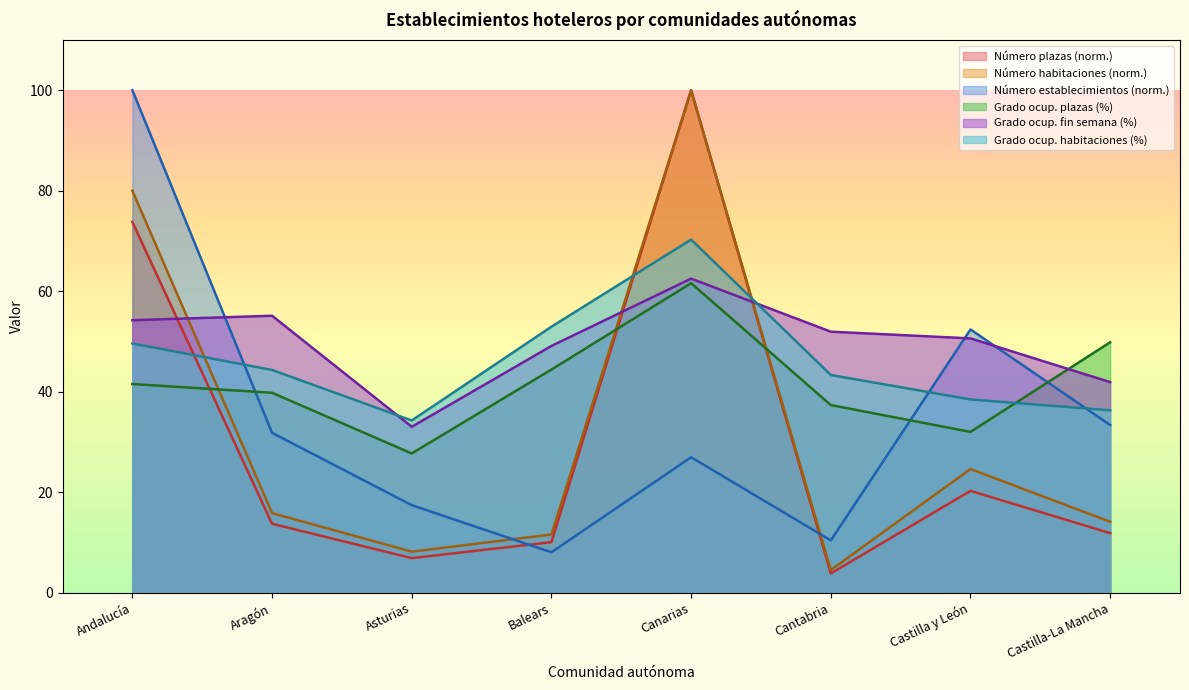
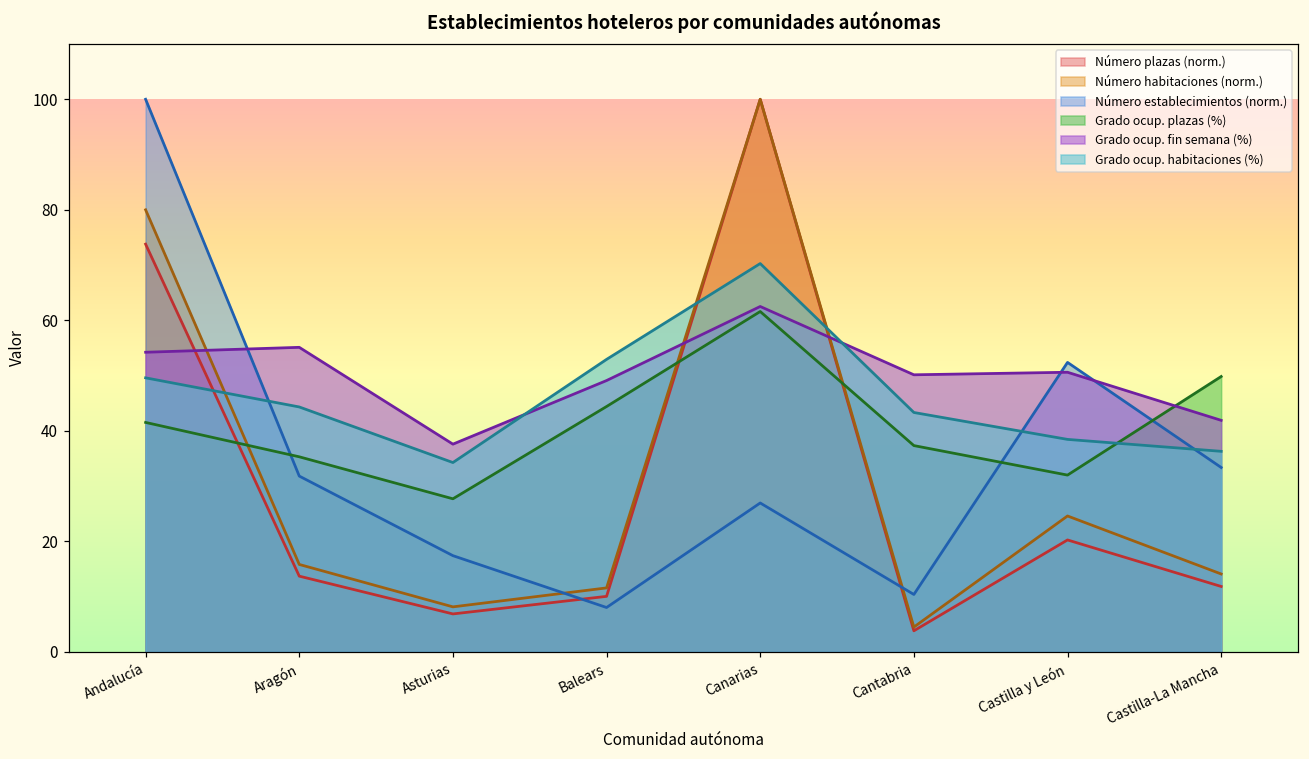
  {
    "Grado ocup. plazas (%)": {
      "Andalucía": 42,
-     "Aragón": 40,
+     "Aragón": 35,
      "Asturias": 28,
      "Balears": 44,
      "Canarias": 62,
      "Cantabria": 37,
      "Castilla y León": 32,
      "Castilla-La Mancha": 50
    },
    "Grado ocup. fin semana (%)": {
      "Andalucía": 54,
      "Aragón": 55,
-     "Asturias": 33,
+     "Asturias": 38,
      "Balears": 49,
      "Canarias": 63,
-     "Cantabria": 52,
+     "Cantabria": 50,
      "Castilla y León": 51,
      "Castilla-La Mancha": 42
    }
  }
